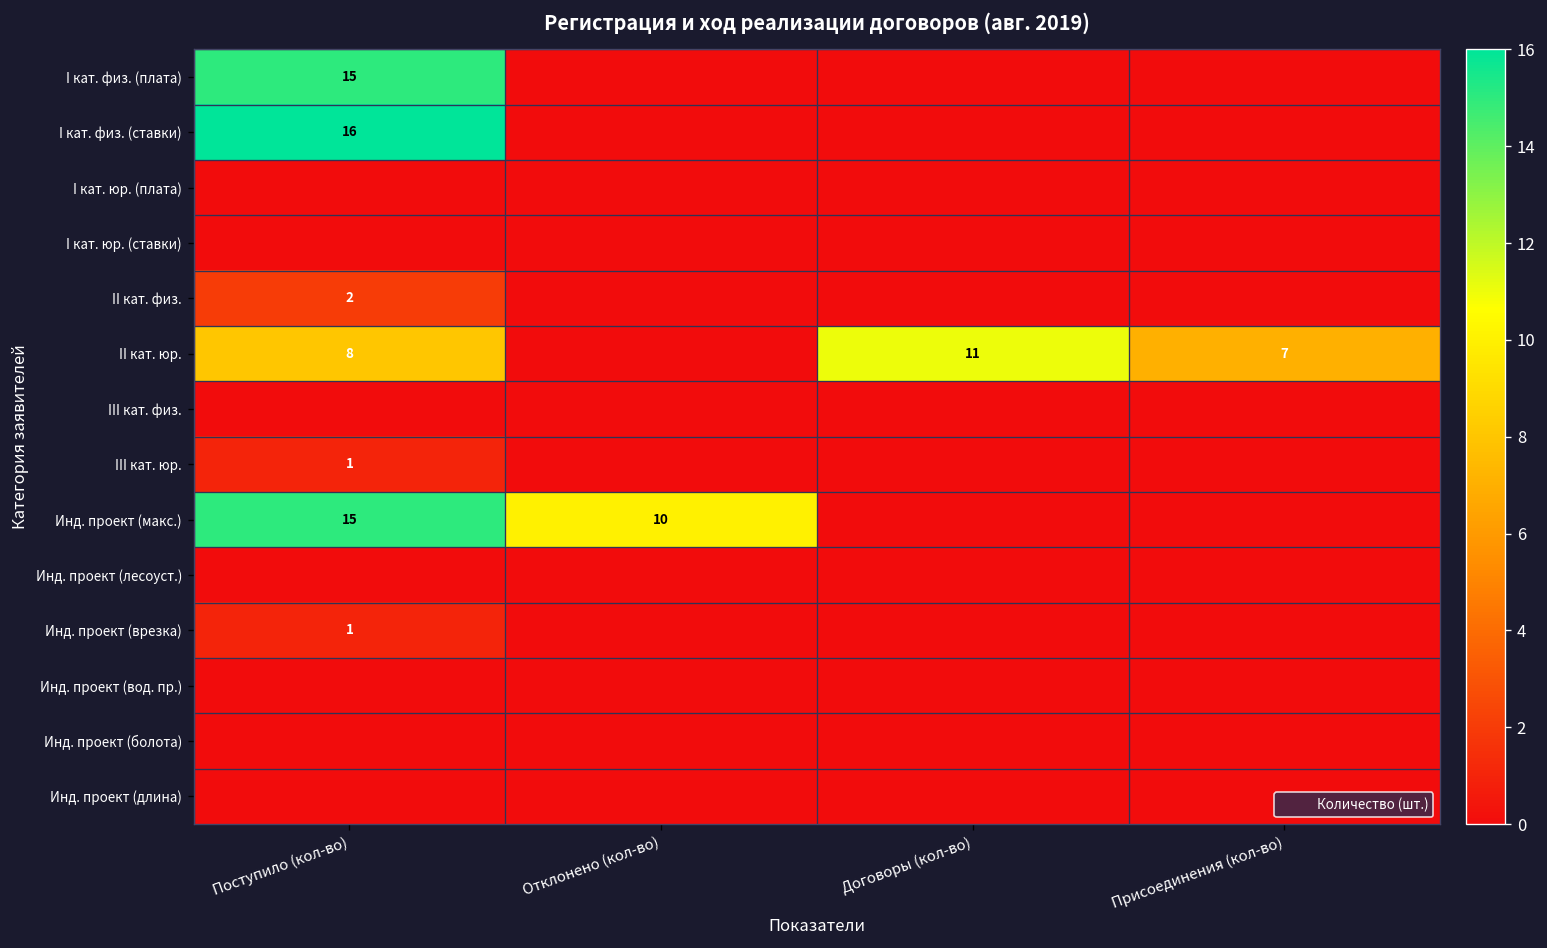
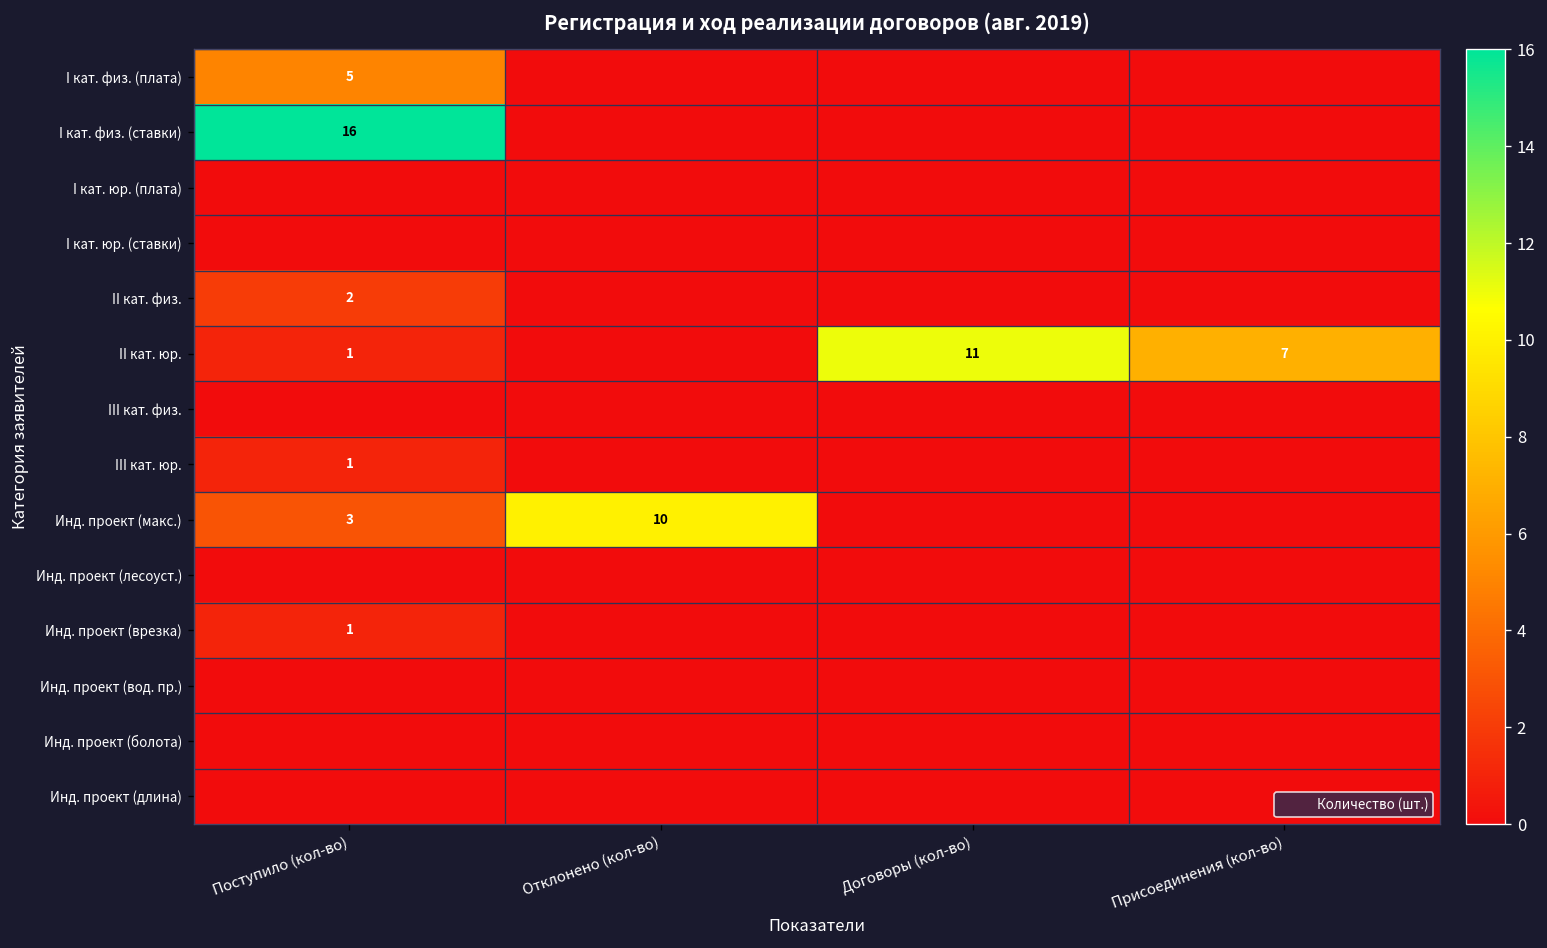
  {
    "I кат. физ. (плата)": {
-     "Поступило (кол-во)": 15
+     "Поступило (кол-во)": 5
    },
    "I кат. физ. (ставки)": {
      "Поступило (кол-во)": 16
    },
    "II кат. физ.": {
      "Поступило (кол-во)": 2
    },
    "II кат. юр.": {
-     "Поступило (кол-во)": 8,
+     "Поступило (кол-во)": 1,
      "Договоры (кол-во)": 11,
      "Присоединения (кол-во)": 7
    },
    "III кат. юр.": {
      "Поступило (кол-во)": 1
    },
    "Инд. проект (макс.)": {
-     "Поступило (кол-во)": 15,
+     "Поступило (кол-во)": 3,
      "Отклонено (кол-во)": 10
    },
    "Инд. проект (врезка)": {
      "Поступило (кол-во)": 1
    }
  }
